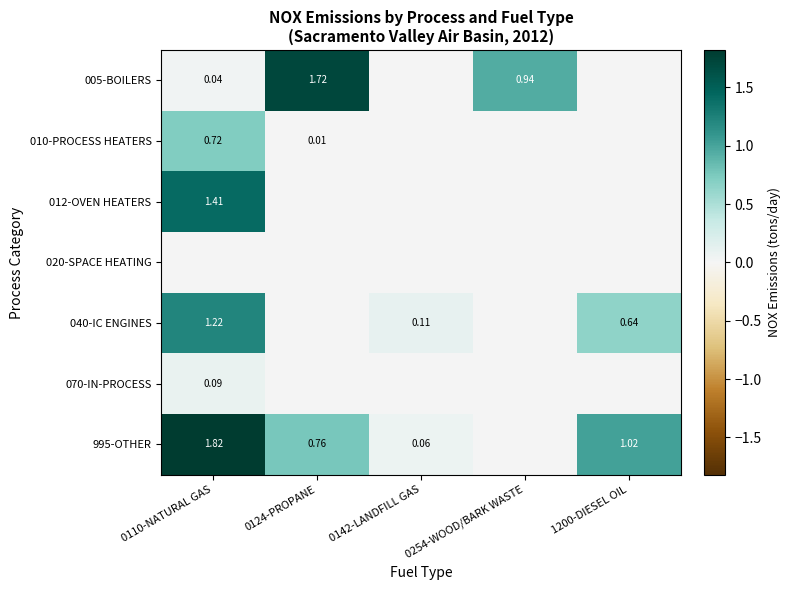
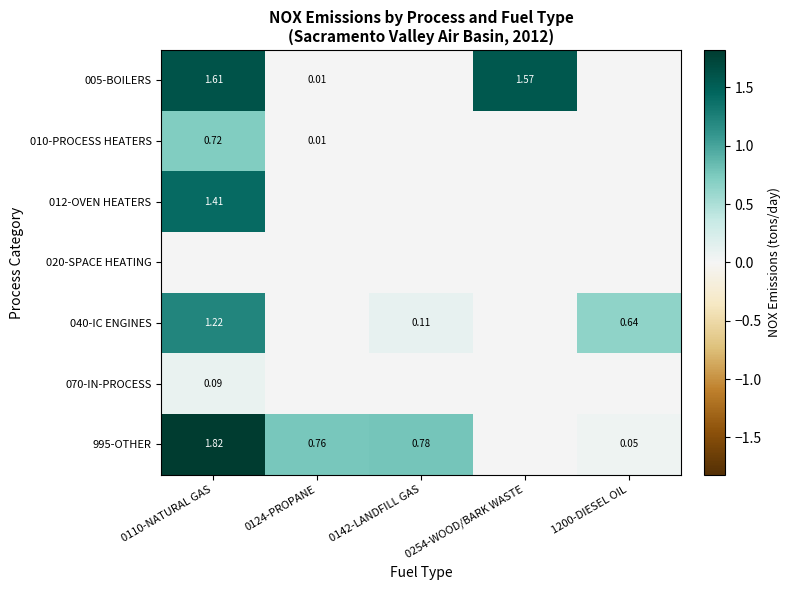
  {
    "005-BOILERS": {
-     "0110-NATURAL GAS": 0.04,
-     "0124-PROPANE": 1.72,
-     "0254-WOOD/BARK WASTE": 0.94
+     "0110-NATURAL GAS": 1.61,
+     "0124-PROPANE": 0.01,
+     "0254-WOOD/BARK WASTE": 1.57
    },
    "010-PROCESS HEATERS": {
      "0110-NATURAL GAS": 0.72,
      "0124-PROPANE": 0.01
    },
    "012-OVEN HEATERS": {
      "0110-NATURAL GAS": 1.41
    },
    "040-IC ENGINES": {
      "0110-NATURAL GAS": 1.22,
      "0142-LANDFILL GAS": 0.11,
      "1200-DIESEL OIL": 0.64
    },
    "070-IN-PROCESS": {
      "0110-NATURAL GAS": 0.09
    },
    "995-OTHER": {
      "0110-NATURAL GAS": 1.82,
      "0124-PROPANE": 0.76,
-     "0142-LANDFILL GAS": 0.06,
-     "1200-DIESEL OIL": 1.02
+     "0142-LANDFILL GAS": 0.78,
+     "1200-DIESEL OIL": 0.05
    }
  }
